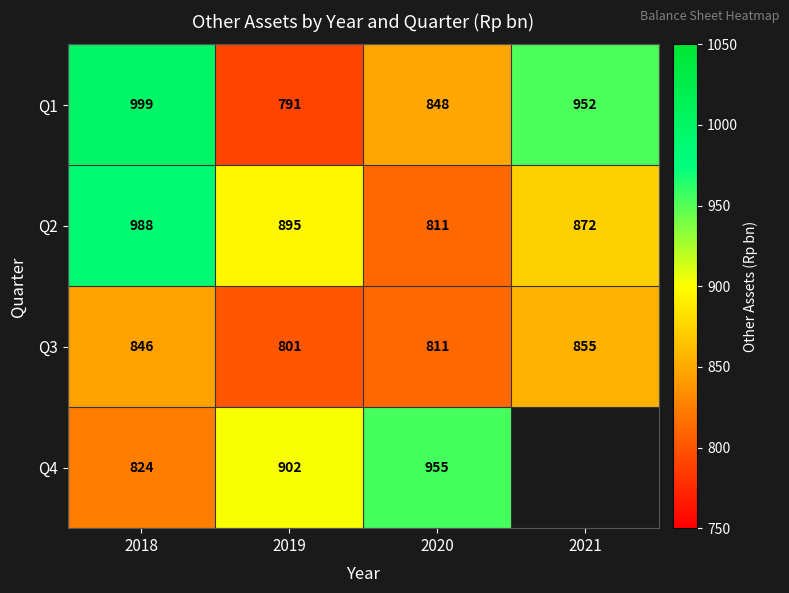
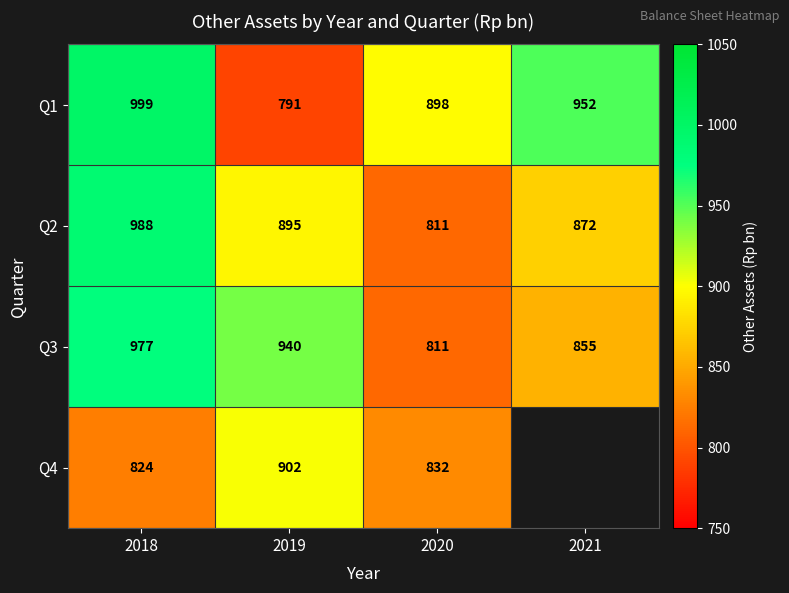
  {
    "Q1": {
      "2018": 999,
      "2019": 791,
-     "2020": 848,
+     "2020": 898,
      "2021": 952
    },
    "Q2": {
      "2018": 988,
      "2019": 895,
      "2020": 811,
      "2021": 872
    },
    "Q3": {
-     "2018": 846,
-     "2019": 801,
+     "2018": 977,
+     "2019": 940,
      "2020": 811,
      "2021": 855
    },
    "Q4": {
      "2018": 824,
      "2019": 902,
-     "2020": 955
+     "2020": 832
    }
  }
